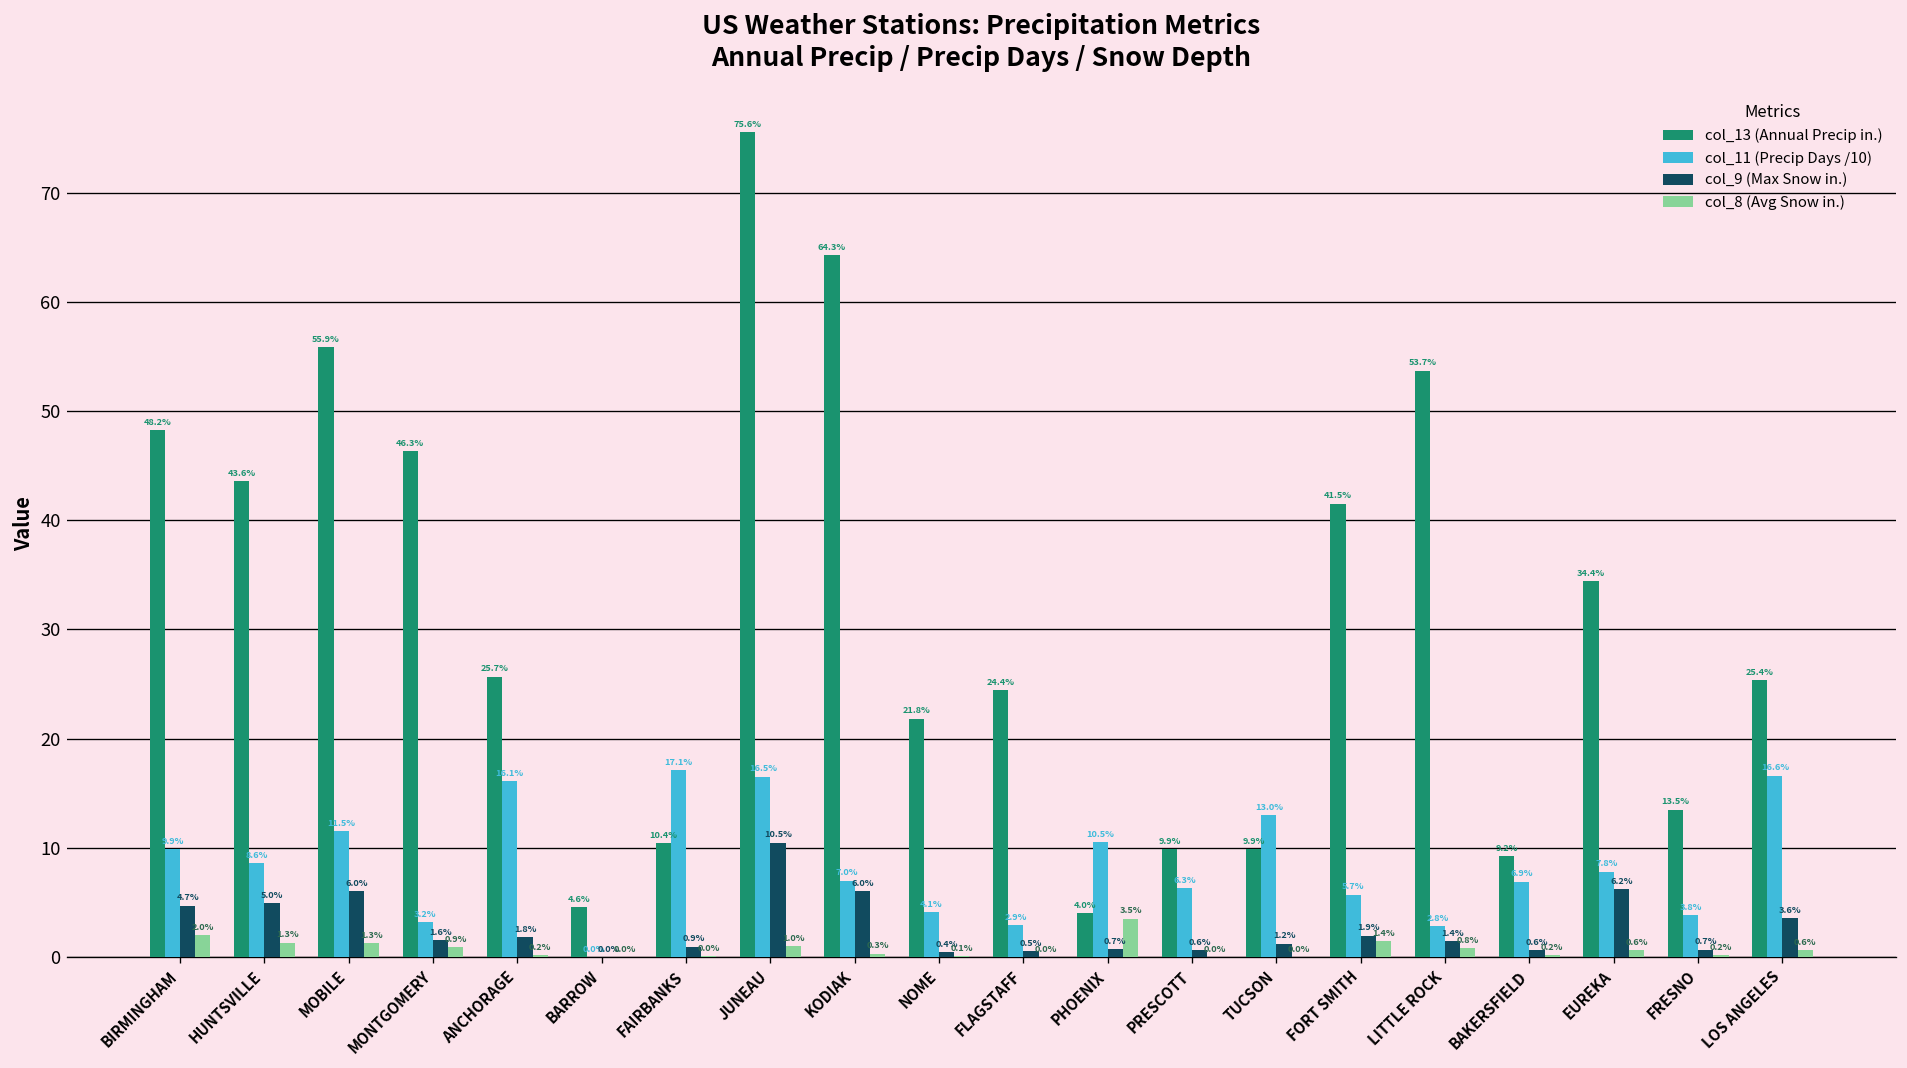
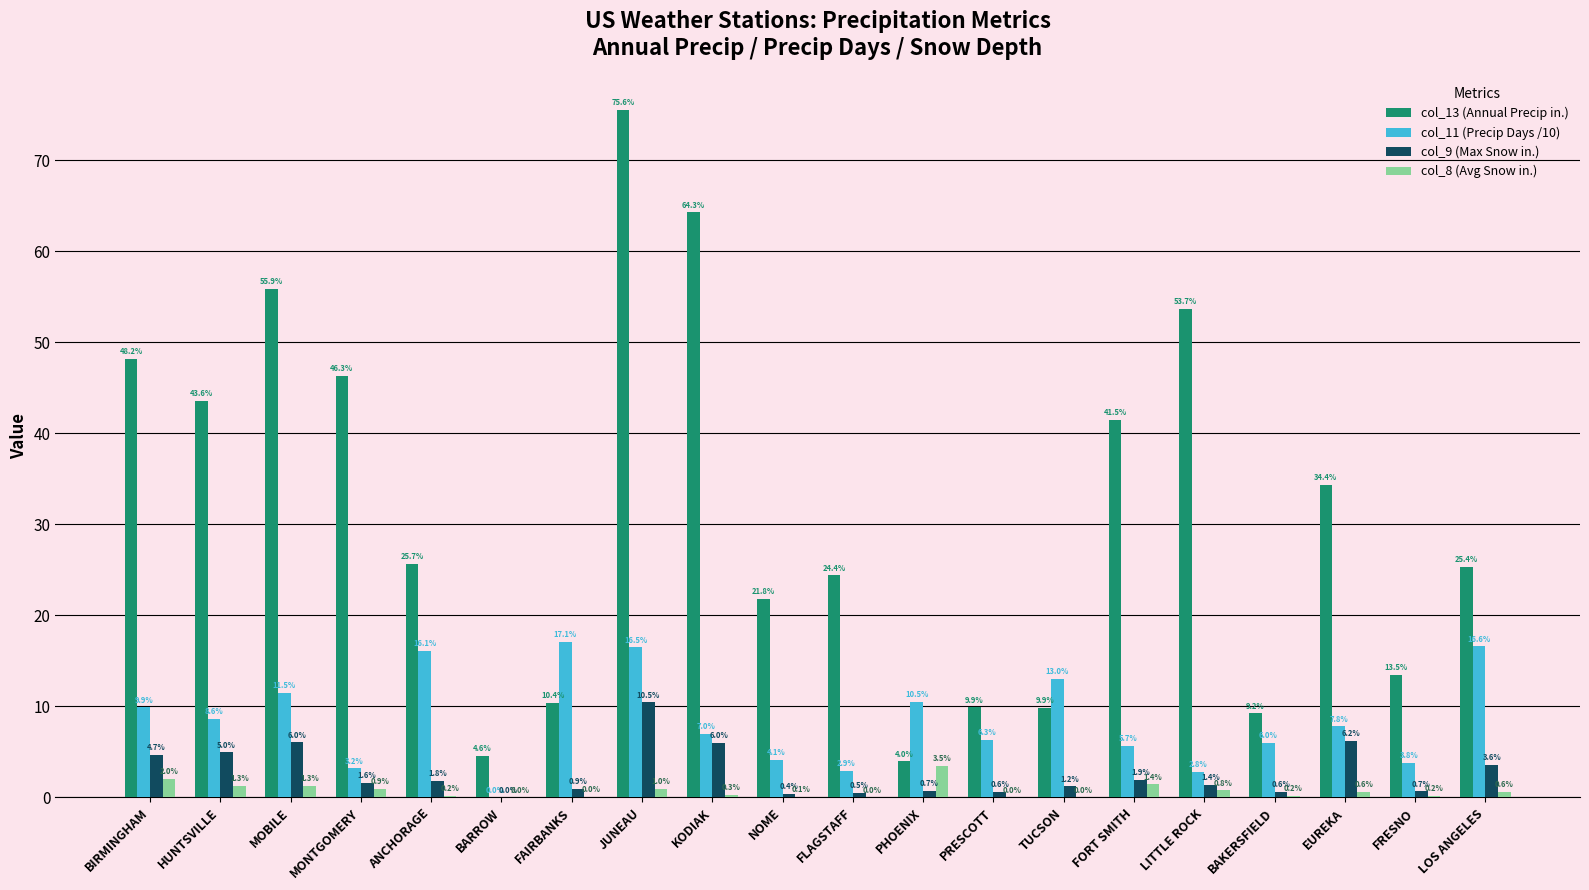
  {
    "col_13 (Annual Precip in.)": {
      "BIRMINGHAM": "48.2%",
      "HUNTSVILLE": "43.6%",
      "MOBILE": "55.9%",
      "MONTGOMERY": "46.3%",
      "ANCHORAGE": "25.7%",
      "BARROW": "4.6%",
      "FAIRBANKS": "10.4%",
      "JUNEAU": "75.6%",
      "KODIAK": "64.3%",
      "NOME": "21.8%",
      "FLAGSTAFF": "24.4%",
      "PHOENIX": "4.0%",
      "PRESCOTT": "9.9%",
      "TUCSON": "9.9%",
      "FORT SMITH": "41.5%",
      "LITTLE ROCK": "53.7%",
      "BAKERSFIELD": "9.2%",
      "EUREKA": "34.4%",
      "FRESNO": "13.5%",
      "LOS ANGELES": "25.4%"
    },
    "col_11 (Precip Days /10)": {
      "BIRMINGHAM": "9.9%",
      "HUNTSVILLE": "8.6%",
      "MOBILE": "11.5%",
      "MONTGOMERY": "3.2%",
      "ANCHORAGE": "16.1%",
      "FAIRBANKS": "17.1%",
      "JUNEAU": "16.5%",
      "KODIAK": "7.0%",
      "NOME": "4.1%",
      "FLAGSTAFF": "2.9%",
      "PHOENIX": "10.5%",
      "PRESCOTT": "6.3%",
      "TUCSON": "13.0%",
      "FORT SMITH": "5.7%",
      "LITTLE ROCK": "2.8%",
-     "BAKERSFIELD": "6.9%",
+     "BAKERSFIELD": "6.0%",
      "EUREKA": "7.8%",
      "FRESNO": "3.8%",
      "LOS ANGELES": "16.6%"
    },
    "col_9 (Max Snow in.)": {
      "BIRMINGHAM": "4.7%",
      "HUNTSVILLE": "5.0%",
      "MOBILE": "6.0%",
      "MONTGOMERY": "1.6%",
      "ANCHORAGE": "1.8%",
      "FAIRBANKS": "0.9%",
      "JUNEAU": "10.5%",
      "KODIAK": "6.0%",
      "PHOENIX": "0.7%",
      "PRESCOTT": "0.6%",
      "TUCSON": "1.2%",
      "LITTLE ROCK": "1.4%",
      "EUREKA": "6.2%",
      "LOS ANGELES": "3.6%"
    },
    "col_8 (Avg Snow in.)": {
      "BIRMINGHAM": "2.0%",
      "HUNTSVILLE": "1.3%",
      "MOBILE": "1.3%",
      "MONTGOMERY": "0.9%",
      "ANCHORAGE": "0.2%",
      "FAIRBANKS": "0.0%",
      "JUNEAU": "1.0%",
      "KODIAK": "0.3%",
      "PHOENIX": "3.5%",
      "PRESCOTT": "0.0%",
      "TUCSON": "0.0%",
      "LITTLE ROCK": "0.8%",
      "EUREKA": "0.6%",
      "LOS ANGELES": "0.6%"
    }
  }
